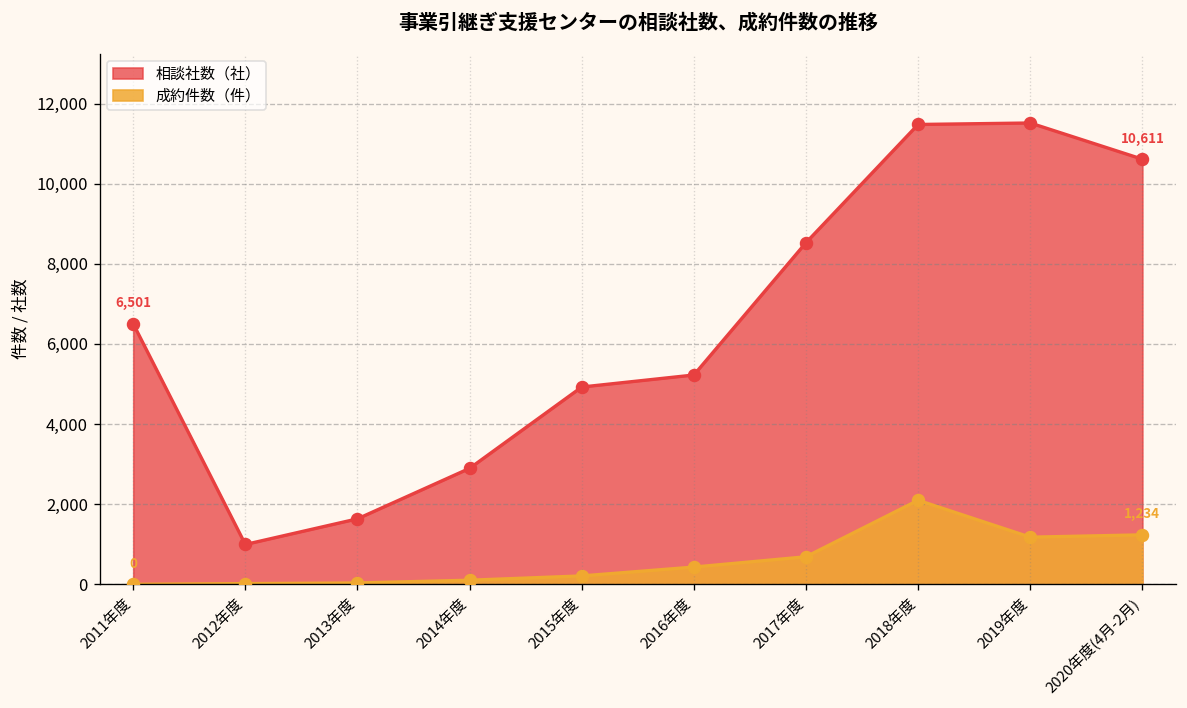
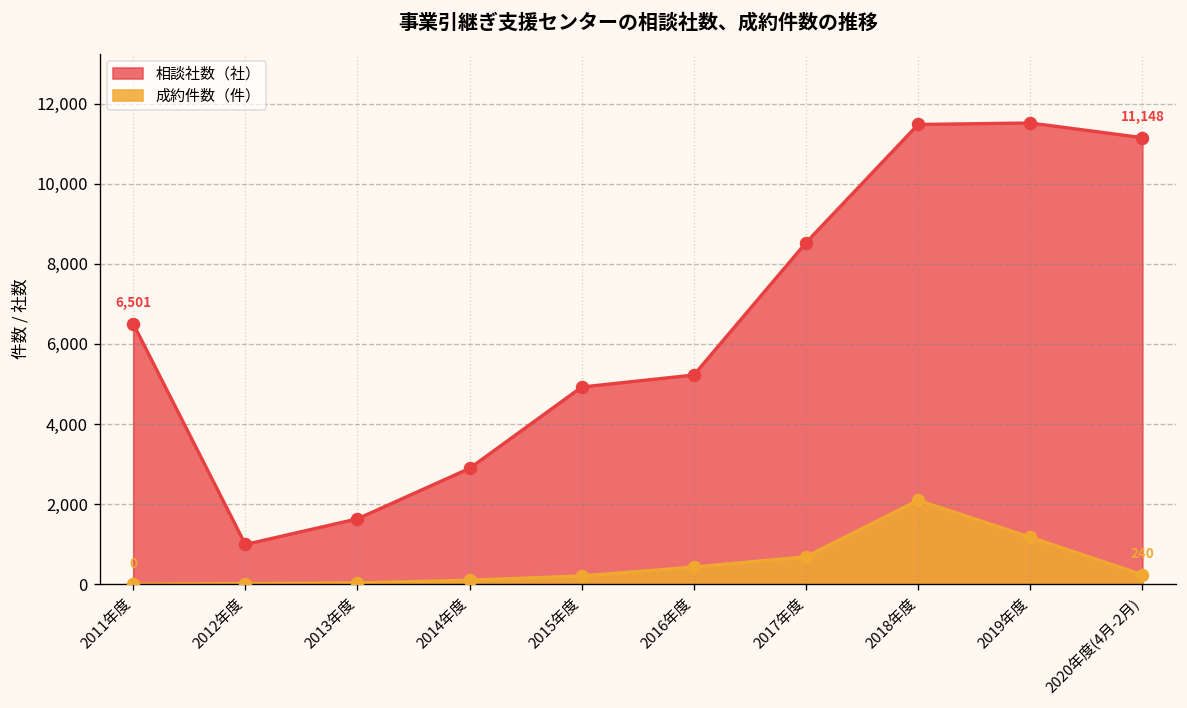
  {
    "相談社数（社）": {
      "2011年度": "6,501",
-     "2020年度(4月-2月)": "10,611"
+     "2020年度(4月-2月)": "11,148"
    },
    "成約件数（件）": {
      "2011年度": "0",
-     "2020年度(4月-2月)": "1,234"
+     "2020年度(4月-2月)": "240"
    }
  }
